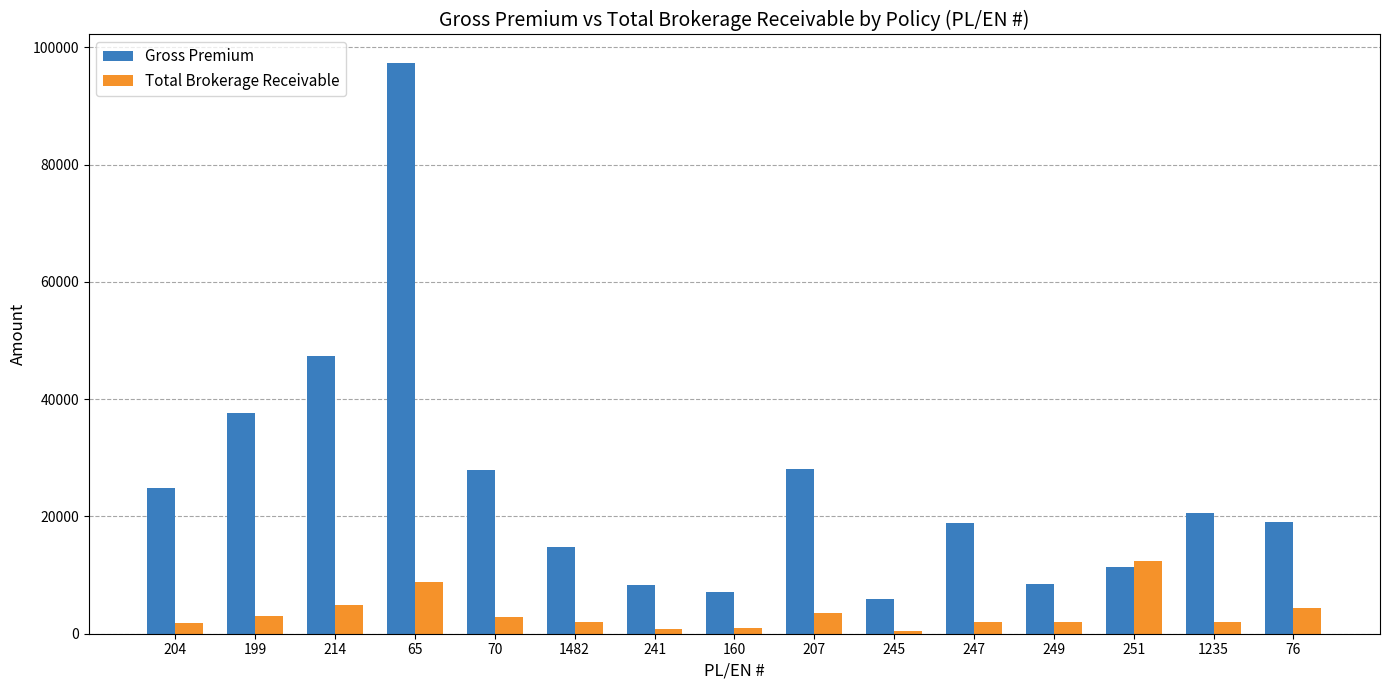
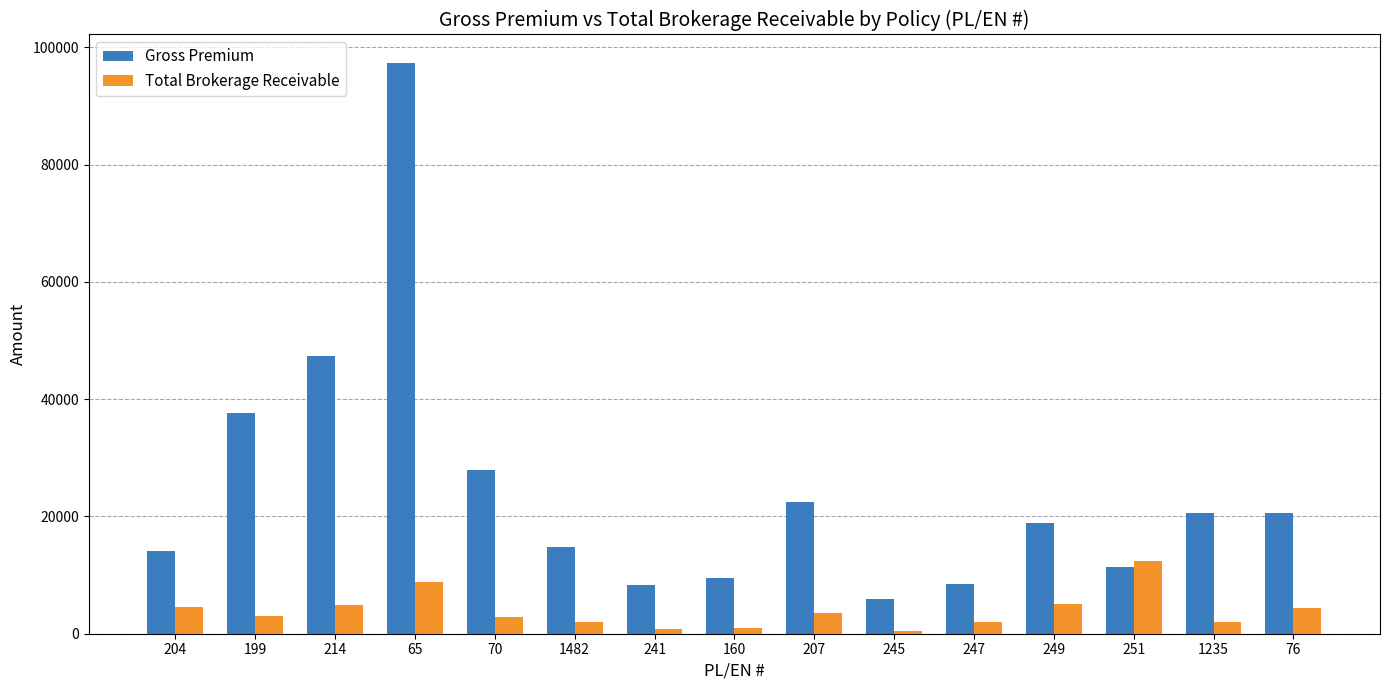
  {
    "Gross Premium": {
-     "204": 25000,
+     "204": 14000,
      "199": 38000,
      "214": 47000,
      "65": 97000,
      "70": 28000,
      "1482": 15000,
      "241": 8000,
-     "160": 7000,
-     "207": 28000,
+     "160": 9000,
+     "207": 22000,
      "245": 6000,
-     "247": 19000,
-     "249": 8000,
+     "247": 8000,
+     "249": 19000,
      "251": 11000,
      "1235": 21000,
-     "76": 19000
+     "76": 21000
    },
    "Total Brokerage Receivable": {
-     "204": 2000,
+     "204": 5000,
      "199": 3000,
      "214": 5000,
      "65": 9000,
      "70": 3000,
      "1482": 2000,
      "241": 1000,
      "160": 1000,
      "207": 4000,
      "245": 0,
      "247": 2000,
-     "249": 2000,
+     "249": 5000,
      "251": 12000,
      "1235": 2000,
      "76": 4000
    }
  }
